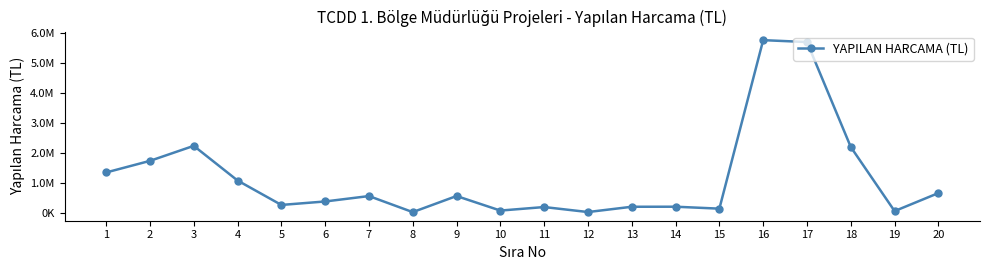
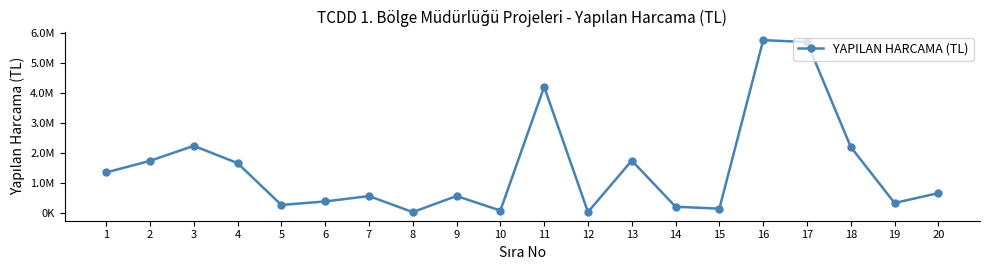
  {
    "1": 1400000,
    "2": 1800000,
    "3": 2300000,
-   "4": 1100000,
+   "4": 1700000,
    "5": 300000,
    "6": 400000,
    "7": 600000,
    "8": 0,
    "9": 600000,
    "10": 100000,
-   "11": 200000,
+   "11": 4200000,
    "12": 0,
-   "13": 200000,
+   "13": 1800000,
    "14": 200000,
    "15": 200000,
    "16": 5800000,
    "18": 2200000,
-   "19": 100000,
+   "19": 300000,
    "20": 700000
  }
